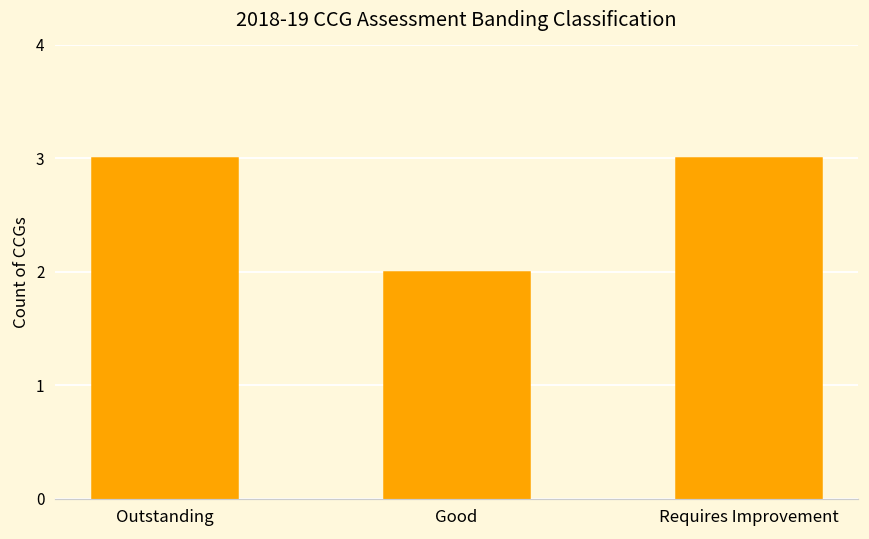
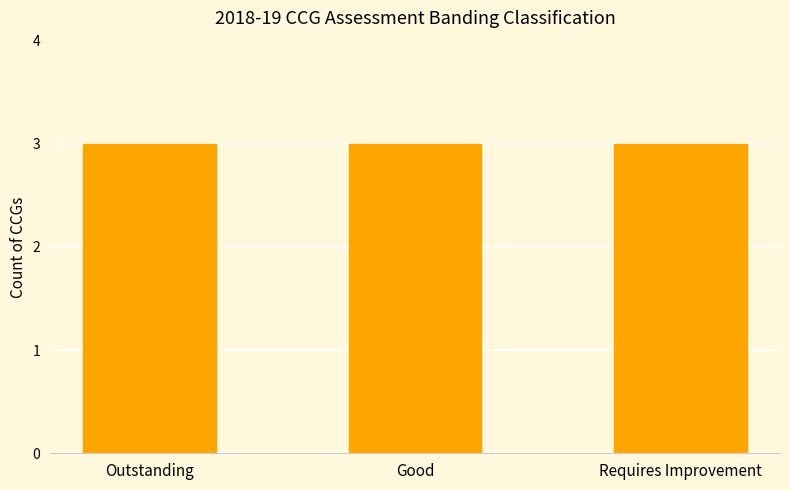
  {
    "Outstanding": 3,
-   "Good": 2,
+   "Good": 3,
    "Requires Improvement": 3
  }
